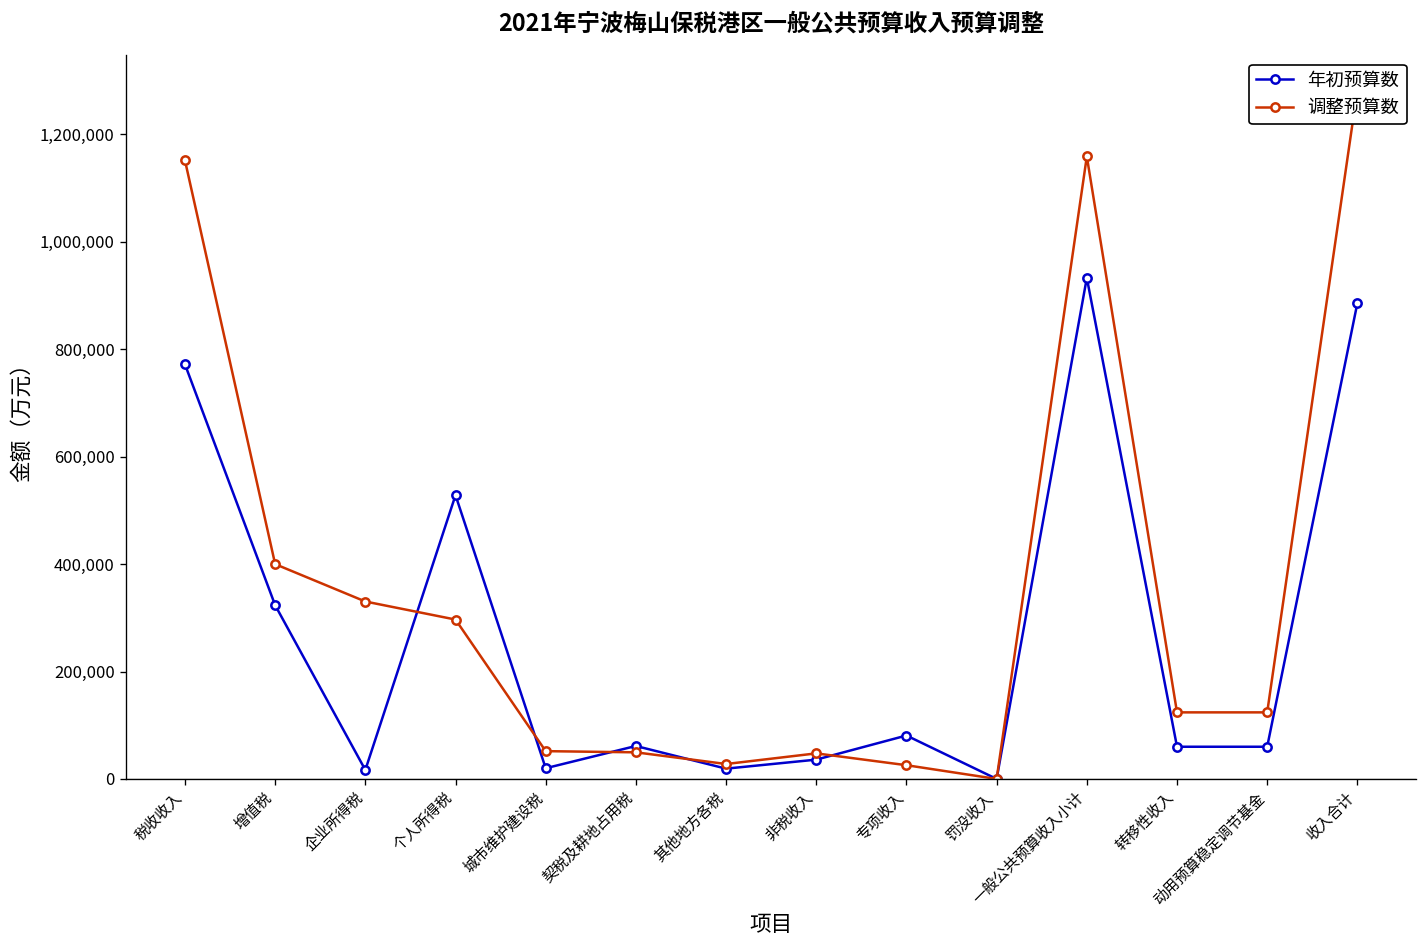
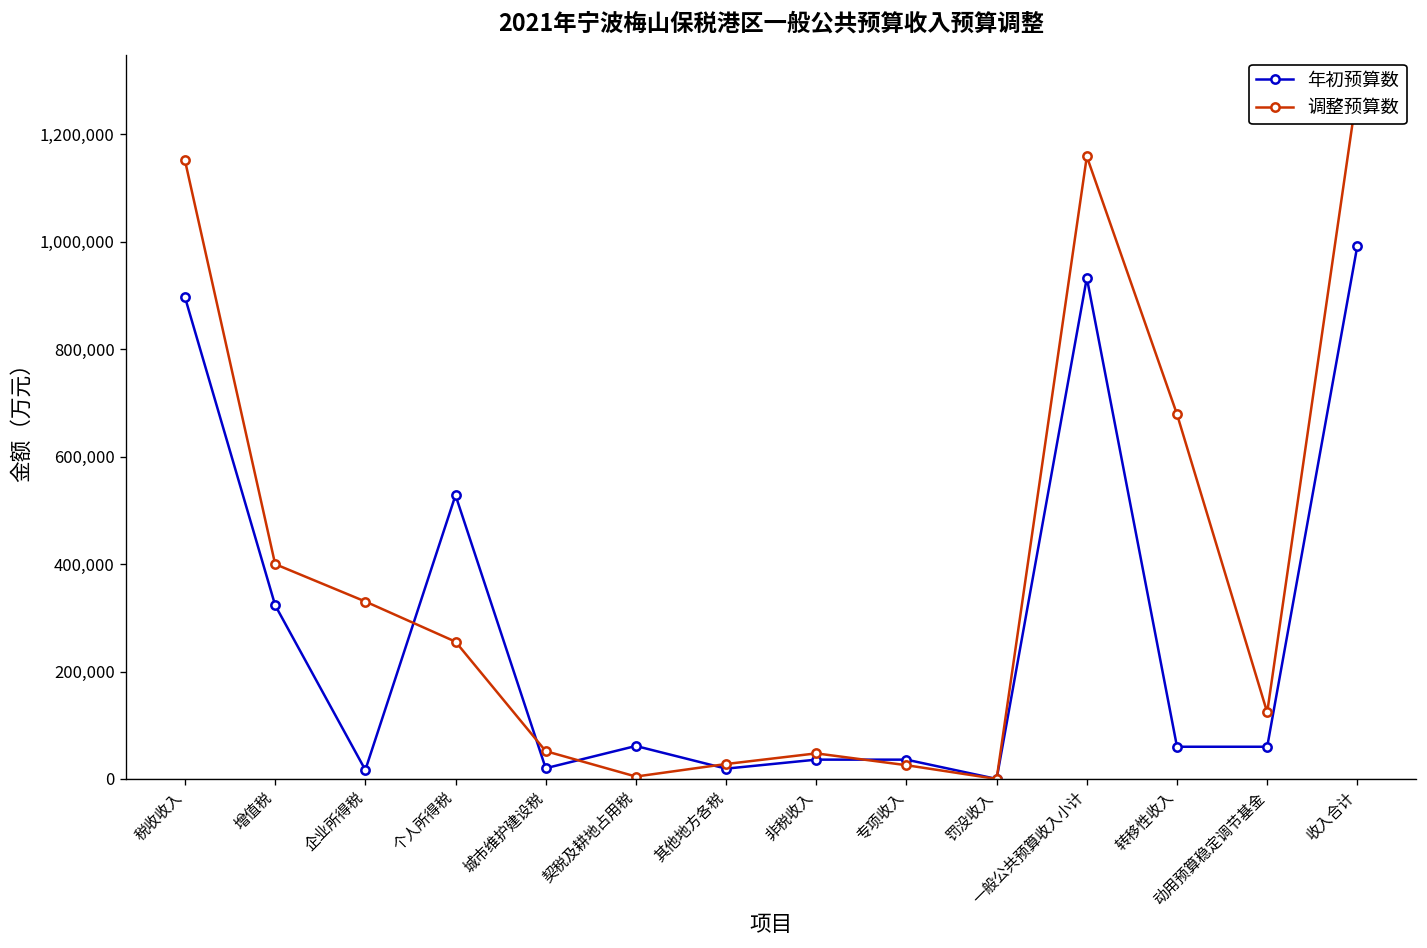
  {
    "年初预算数": {
-     "税收收入": "770,000",
+     "税收收入": "900,000",
      "增值税": "320,000",
      "企业所得税": "20,000",
      "个人所得税": "530,000",
      "城市维护建设税": "20,000",
      "契税及耕地占用税": "60,000",
      "其他地方各税": "20,000",
      "非税收入": "40,000",
-     "专项收入": "80,000",
+     "专项收入": "40,000",
      "一般公共预算收入小计": "930,000",
      "转移性收入": "60,000",
      "动用预算稳定调节基金": "60,000",
-     "收入合计": "890,000"
+     "收入合计": "990,000"
    },
    "调整预算数": {
      "税收收入": "1,150,000",
      "增值税": "400,000",
      "企业所得税": "330,000",
-     "个人所得税": "300,000",
+     "个人所得税": "260,000",
      "城市维护建设税": "50,000",
-     "契税及耕地占用税": "50,000",
+     "契税及耕地占用税": "0",
      "其他地方各税": "30,000",
      "非税收入": "50,000",
      "专项收入": "30,000",
      "一般公共预算收入小计": "1,160,000",
-     "转移性收入": "120,000",
+     "转移性收入": "680,000",
      "动用预算稳定调节基金": "120,000"
    }
  }
